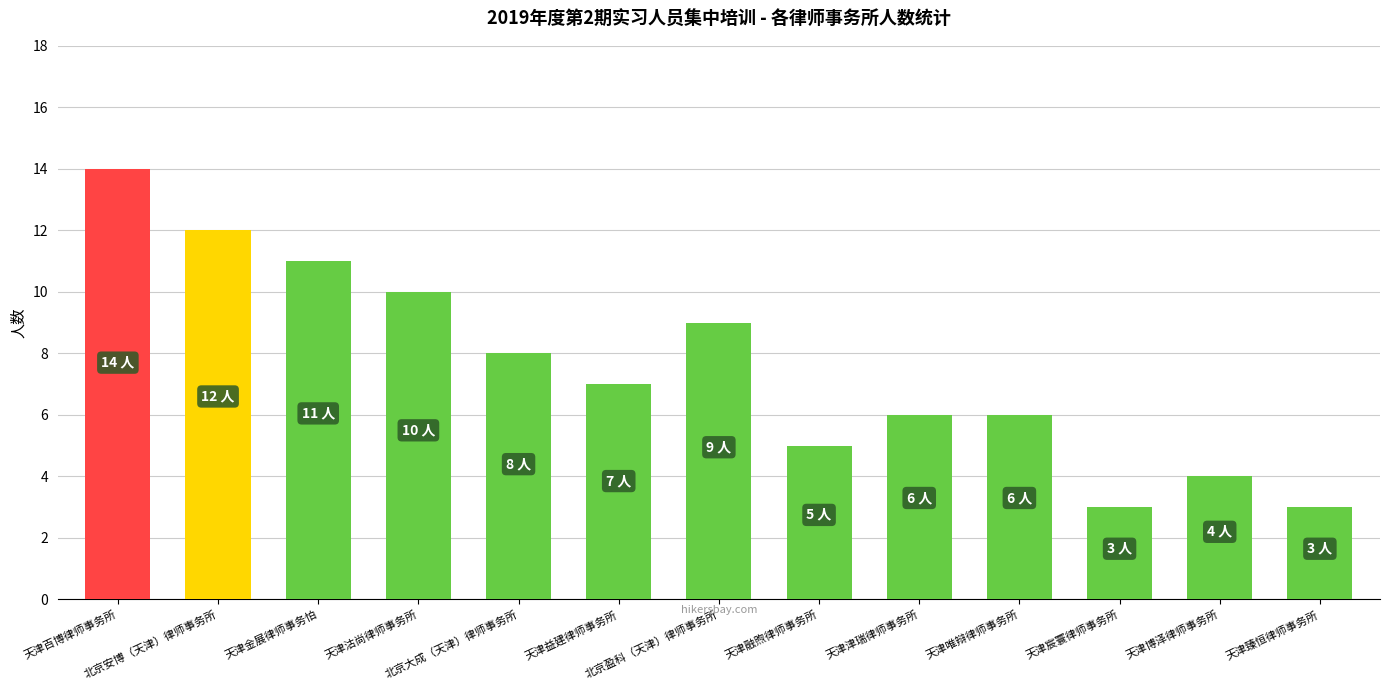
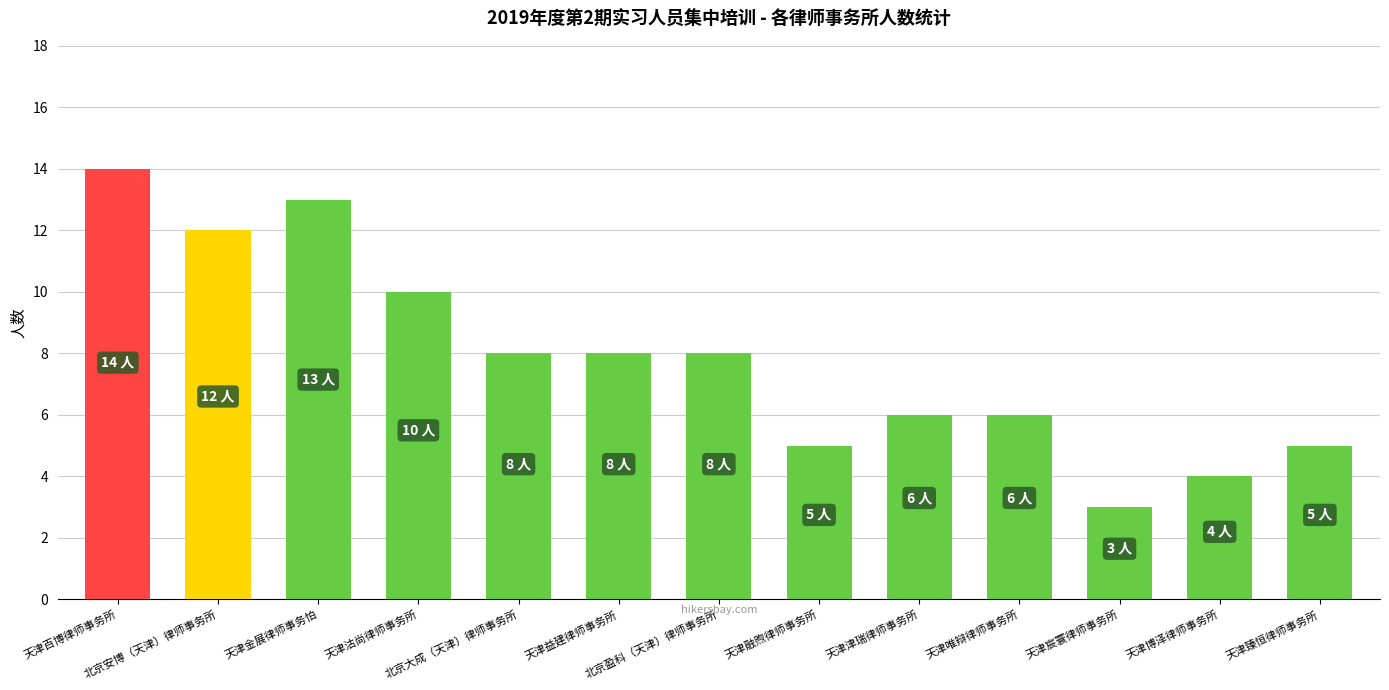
  {
-   "天津金展律师事务怕": 11,
-   "天津益建律师事务所": 7,
-   "北京盈科（天津）律师事务所": 9,
-   "天津臻恒律师事务所": 3
+   "天津金展律师事务怕": 13,
+   "天津益建律师事务所": 8,
+   "北京盈科（天津）律师事务所": 8,
+   "天津臻恒律师事务所": 5
  }
